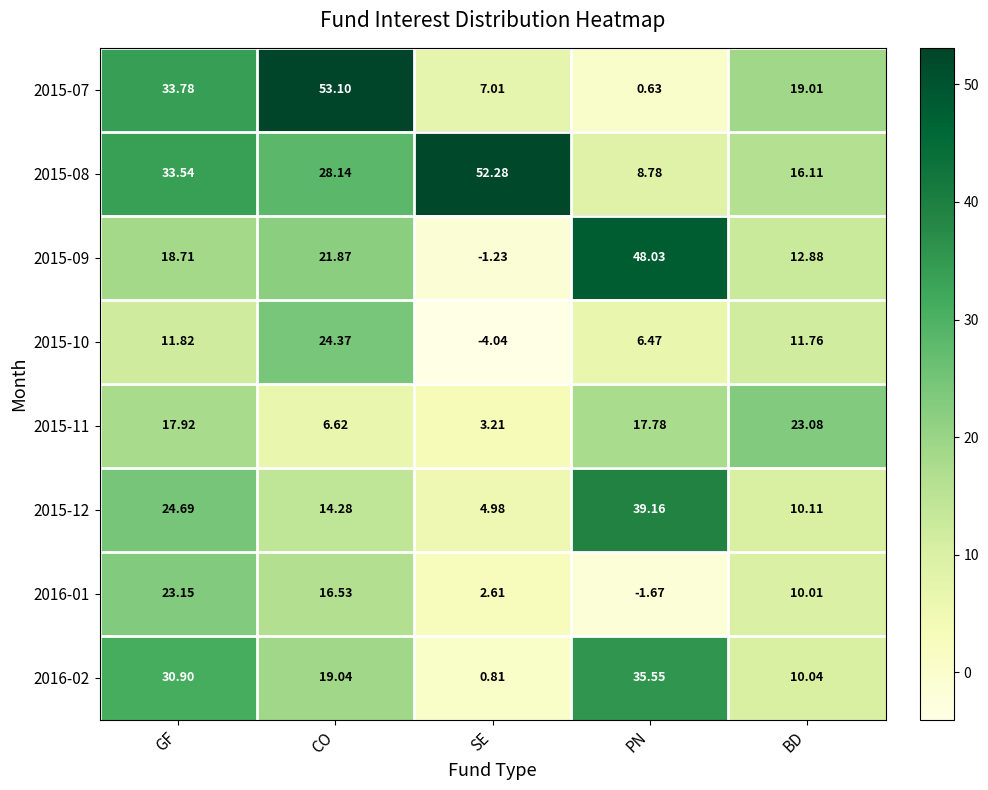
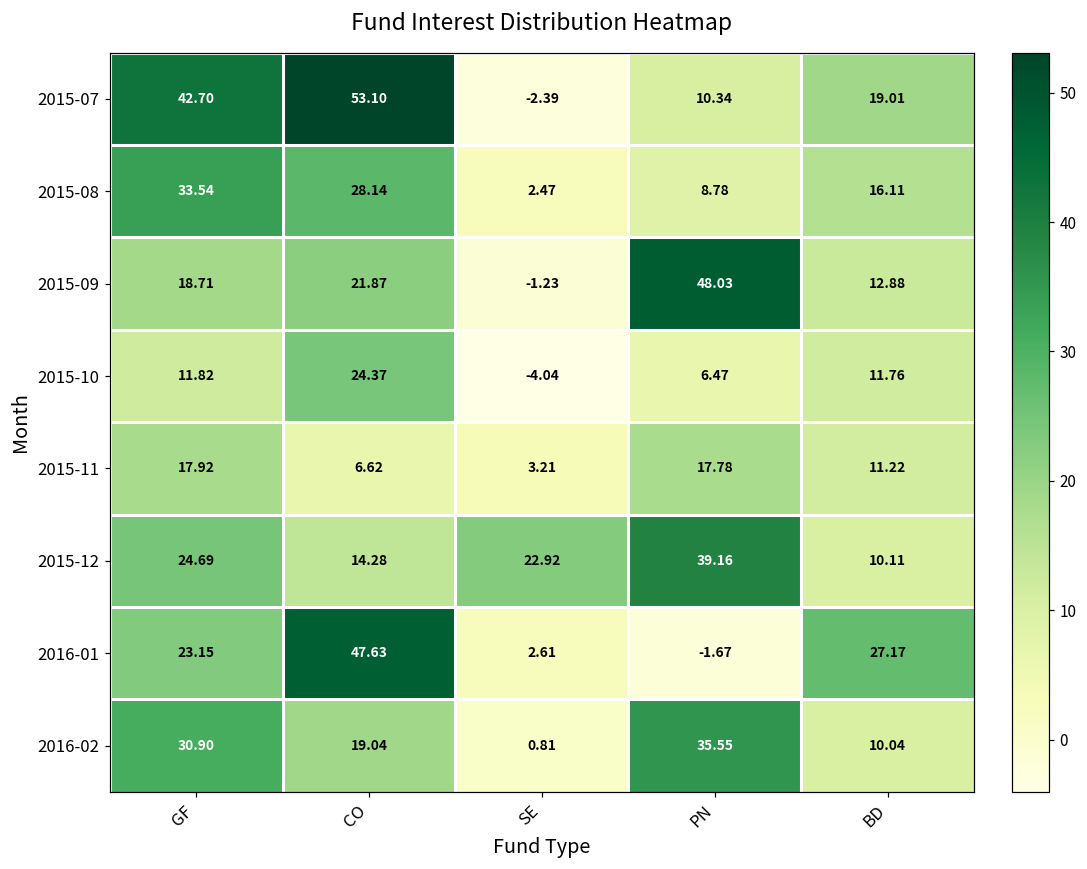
  {
    "2015-07": {
-     "GF": 33.78,
+     "GF": 42.70,
      "CO": 53.10,
-     "SE": 7.01,
-     "PN": 0.63,
+     "SE": -2.39,
+     "PN": 10.34,
      "BD": 19.01
    },
    "2015-08": {
      "GF": 33.54,
      "CO": 28.14,
-     "SE": 52.28,
+     "SE": 2.47,
      "PN": 8.78,
      "BD": 16.11
    },
    "2015-09": {
      "GF": 18.71,
      "CO": 21.87,
      "SE": -1.23,
      "PN": 48.03,
      "BD": 12.88
    },
    "2015-10": {
      "GF": 11.82,
      "CO": 24.37,
      "SE": -4.04,
      "PN": 6.47,
      "BD": 11.76
    },
    "2015-11": {
      "GF": 17.92,
      "CO": 6.62,
      "SE": 3.21,
      "PN": 17.78,
-     "BD": 23.08
+     "BD": 11.22
    },
    "2015-12": {
      "GF": 24.69,
      "CO": 14.28,
-     "SE": 4.98,
+     "SE": 22.92,
      "PN": 39.16,
      "BD": 10.11
    },
    "2016-01": {
      "GF": 23.15,
-     "CO": 16.53,
+     "CO": 47.63,
      "SE": 2.61,
      "PN": -1.67,
-     "BD": 10.01
+     "BD": 27.17
    },
    "2016-02": {
      "GF": 30.90,
      "CO": 19.04,
      "SE": 0.81,
      "PN": 35.55,
      "BD": 10.04
    }
  }
